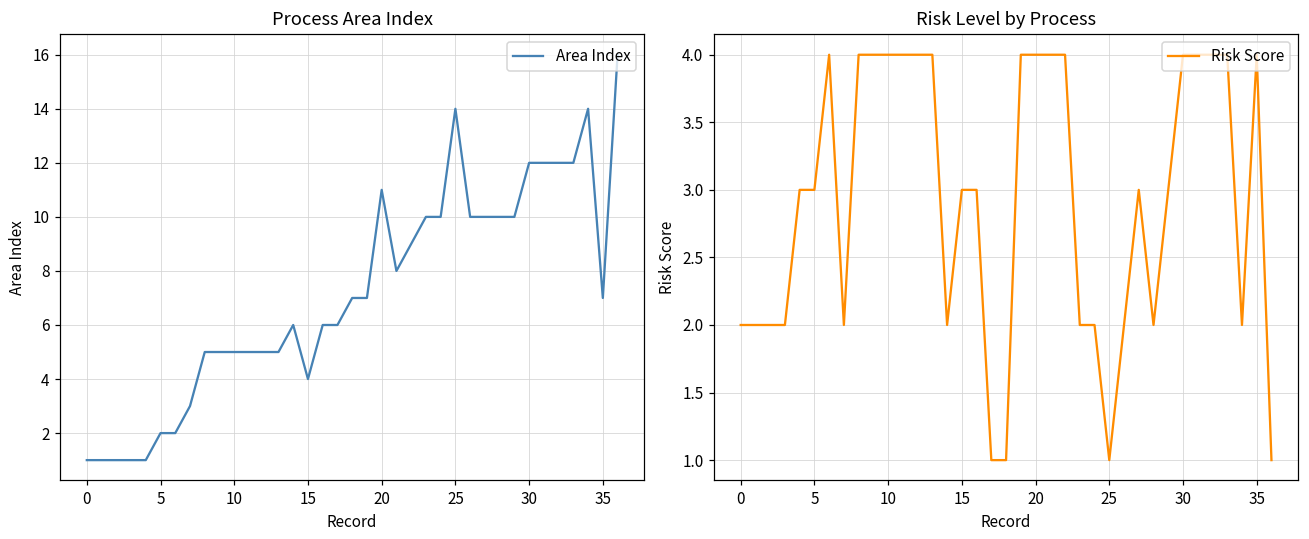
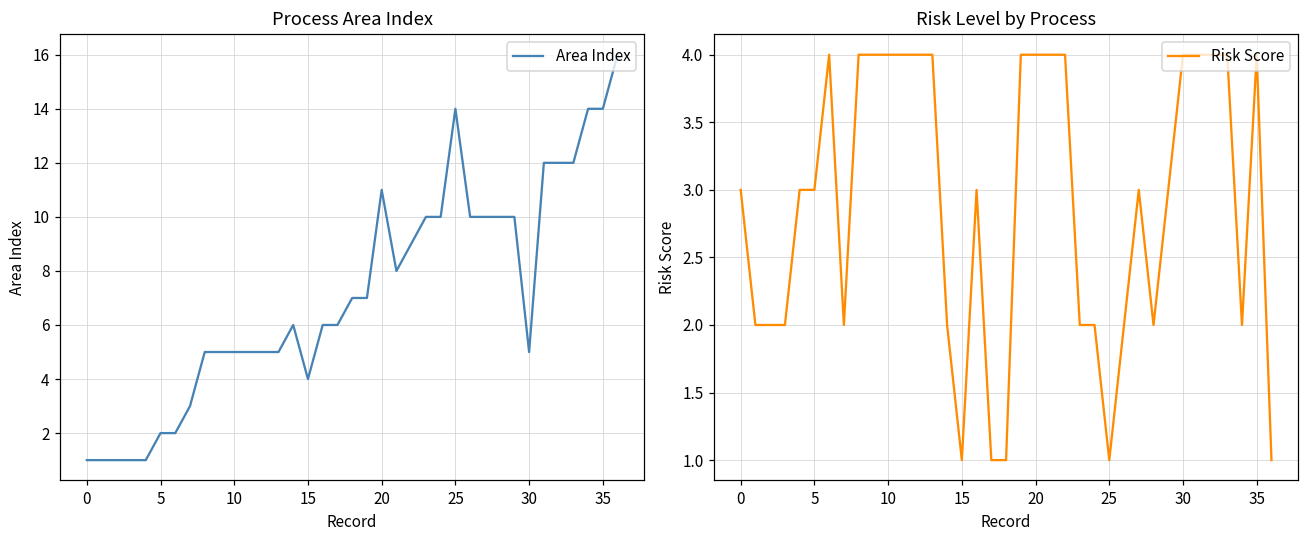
  {
    "Process Area Index": {
      "0": 1,
      "15": 4,
      "20": 11,
      "25": 14,
-     "30": 12,
-     "35": 7
+     "30": 5,
+     "35": 14
    },
    "Risk Level by Process": {
-     "0": 2,
-     "15": 3,
+     "0": 3,
+     "15": 1,
      "20": 4,
      "25": 1
    }
  }
